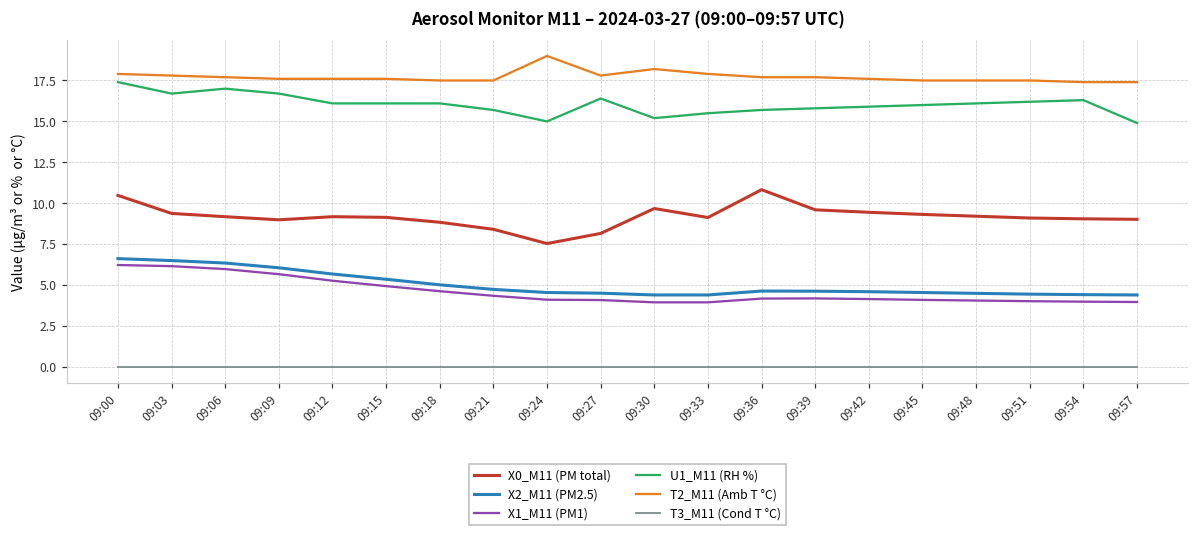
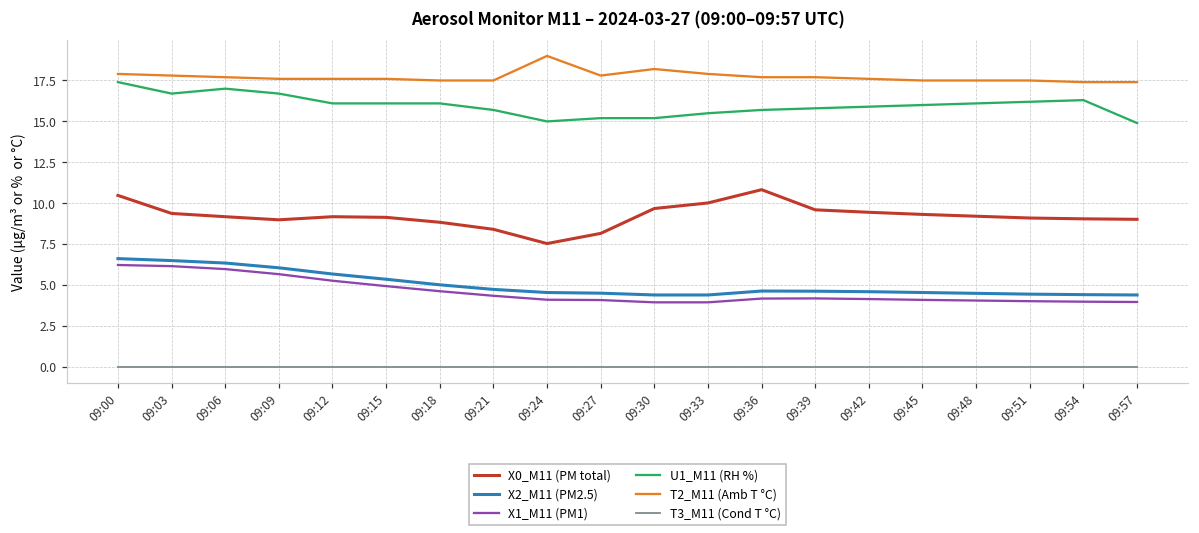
  {
    "X0_M11 (PM total)": {
      "09:00": 10.5,
      "09:03": 9.4,
      "09:06": 9.2,
      "09:09": 9.0,
      "09:12": 9.2,
      "09:15": 9.1,
      "09:18": 8.8,
      "09:21": 8.4,
      "09:24": 7.5,
      "09:27": 8.2,
      "09:30": 9.7,
-     "09:33": 9.1,
+     "09:33": 10.0,
      "09:36": 10.8,
      "09:39": 9.6,
      "09:42": 9.5,
      "09:45": 9.3,
      "09:48": 9.2,
      "09:51": 9.1,
      "09:54": 9.1,
      "09:57": 9.0
    },
    "X2_M11 (PM2.5)": {
      "09:00": 6.6,
      "09:03": 6.5,
      "09:06": 6.4,
      "09:09": 6.1,
      "09:12": 5.7,
      "09:15": 5.4,
      "09:18": 5.0,
      "09:21": 4.7,
      "09:24": 4.6,
      "09:27": 4.5,
      "09:30": 4.4,
      "09:33": 4.4,
      "09:36": 4.6,
      "09:39": 4.6,
      "09:42": 4.6,
      "09:45": 4.6,
      "09:48": 4.5,
      "09:51": 4.5,
      "09:54": 4.4,
      "09:57": 4.4
    },
    "X1_M11 (PM1)": {
      "09:00": 6.2,
      "09:03": 6.2,
      "09:06": 6.0,
      "09:09": 5.7,
      "09:12": 5.3,
      "09:15": 4.9,
      "09:18": 4.6,
      "09:21": 4.4,
      "09:24": 4.1,
      "09:27": 4.1,
      "09:30": 4.0,
      "09:33": 4.0,
      "09:36": 4.2,
      "09:39": 4.2,
      "09:42": 4.2,
      "09:45": 4.1,
      "09:48": 4.1,
      "09:51": 4.0,
      "09:54": 4.0,
      "09:57": 4.0
    },
    "U1_M11 (RH %)": {
      "09:00": 17.4,
      "09:03": 16.7,
      "09:06": 17.0,
      "09:09": 16.7,
      "09:12": 16.1,
      "09:15": 16.1,
      "09:18": 16.1,
      "09:21": 15.7,
      "09:24": 15.0,
-     "09:27": 16.4,
+     "09:27": 15.2,
      "09:30": 15.2,
      "09:33": 15.5,
      "09:36": 15.7,
      "09:39": 15.8,
      "09:42": 15.9,
      "09:45": 16.0,
      "09:48": 16.1,
      "09:51": 16.2,
      "09:54": 16.3,
      "09:57": 14.9
    },
    "T2_M11 (Amb T °C)": {
      "09:00": 17.9,
      "09:03": 17.8,
      "09:06": 17.7,
      "09:09": 17.6,
      "09:12": 17.6,
      "09:15": 17.6,
      "09:18": 17.5,
      "09:21": 17.5,
      "09:24": 19.0,
      "09:27": 17.8,
      "09:30": 18.2,
      "09:33": 17.9,
      "09:36": 17.7,
      "09:39": 17.7,
      "09:42": 17.6,
      "09:45": 17.5,
      "09:48": 17.5,
      "09:51": 17.5,
      "09:54": 17.4,
      "09:57": 17.4
    },
    "T3_M11 (Cond T °C)": {
      "09:00": 0.0,
      "09:03": 0.0,
      "09:06": 0.0,
      "09:09": 0.0,
      "09:12": 0.0,
      "09:15": 0.0,
      "09:18": 0.0,
      "09:21": 0.0,
      "09:24": 0.0,
      "09:27": 0.0,
      "09:30": 0.0,
      "09:33": 0.0,
      "09:36": 0.0,
      "09:39": 0.0,
      "09:42": 0.0,
      "09:45": 0.0,
      "09:48": 0.0,
      "09:51": 0.0,
      "09:54": 0.0,
      "09:57": 0.0
    }
  }
